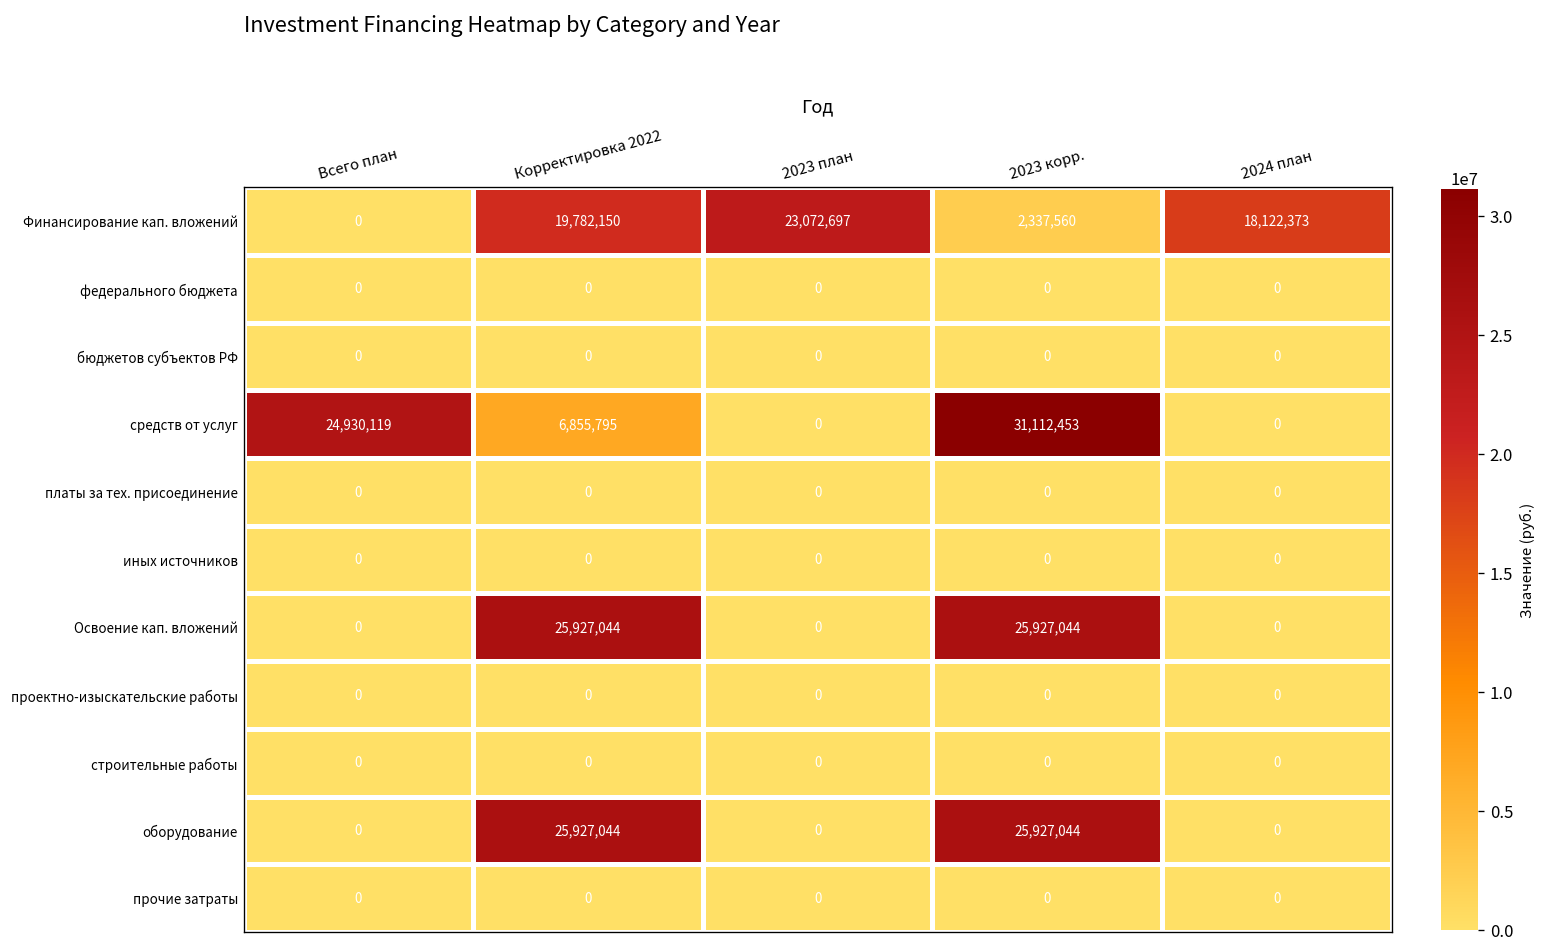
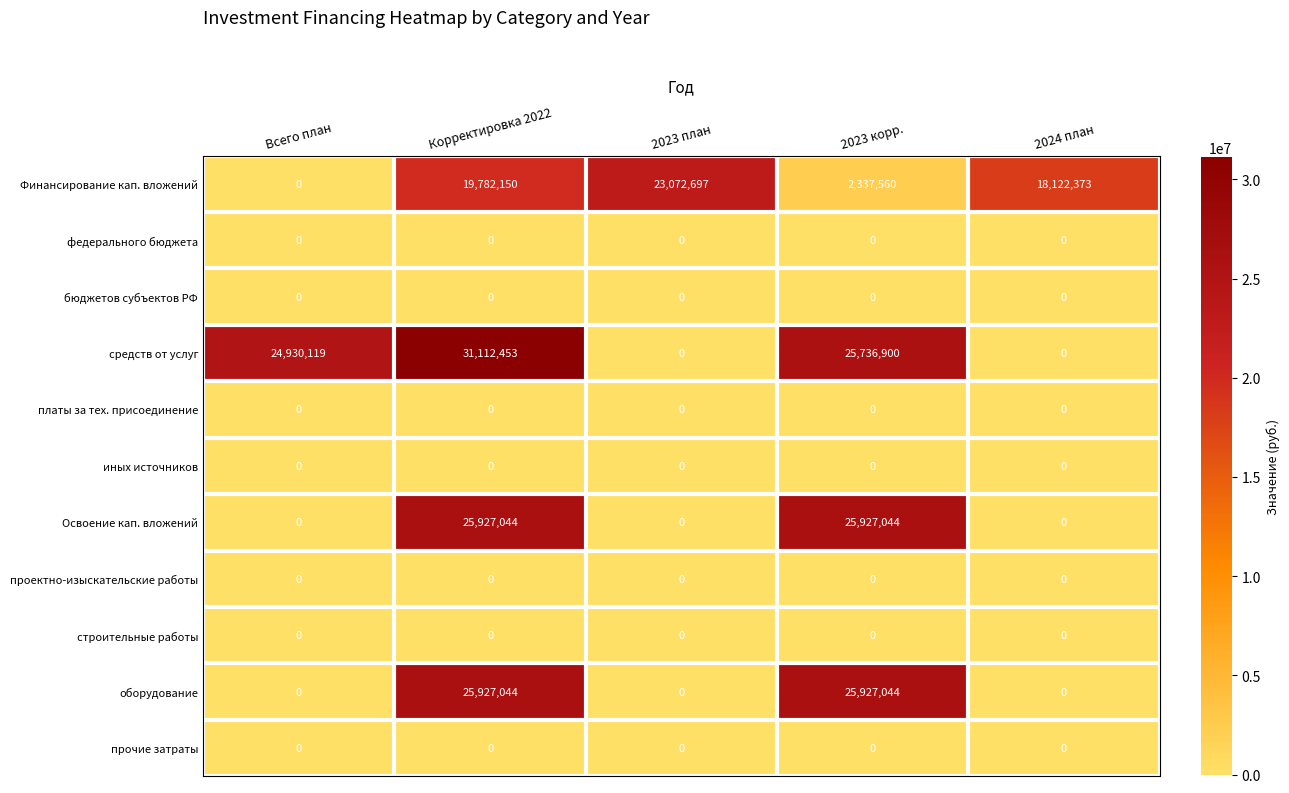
  {
    "Финансирование кап. вложений": {
      "Всего план": "0",
      "Корректировка 2022": "19,782,150",
      "2023 план": "23,072,697",
      "2023 корр.": "2,337,560",
      "2024 план": "18,122,373"
    },
    "федерального бюджета": {
      "Всего план": "0",
      "Корректировка 2022": "0",
      "2023 план": "0",
      "2023 корр.": "0",
      "2024 план": "0"
    },
    "бюджетов субъектов РФ": {
      "Всего план": "0",
      "Корректировка 2022": "0",
      "2023 план": "0",
      "2023 корр.": "0",
      "2024 план": "0"
    },
    "средств от услуг": {
      "Всего план": "24,930,119",
-     "Корректировка 2022": "6,855,795",
+     "Корректировка 2022": "31,112,453",
      "2023 план": "0",
-     "2023 корр.": "31,112,453",
+     "2023 корр.": "25,736,900",
      "2024 план": "0"
    },
    "платы за тех. присоединение": {
      "Всего план": "0",
      "Корректировка 2022": "0",
      "2023 план": "0",
      "2023 корр.": "0",
      "2024 план": "0"
    },
    "иных источников": {
      "Всего план": "0",
      "Корректировка 2022": "0",
      "2023 план": "0",
      "2023 корр.": "0",
      "2024 план": "0"
    },
    "Освоение кап. вложений": {
      "Всего план": "0",
      "Корректировка 2022": "25,927,044",
      "2023 план": "0",
      "2023 корр.": "25,927,044",
      "2024 план": "0"
    },
    "проектно-изыскательские работы": {
      "Всего план": "0",
      "Корректировка 2022": "0",
      "2023 план": "0",
      "2023 корр.": "0",
      "2024 план": "0"
    },
    "строительные работы": {
      "Всего план": "0",
      "Корректировка 2022": "0",
      "2023 план": "0",
      "2023 корр.": "0",
      "2024 план": "0"
    },
    "оборудование": {
      "Всего план": "0",
      "Корректировка 2022": "25,927,044",
      "2023 план": "0",
      "2023 корр.": "25,927,044",
      "2024 план": "0"
    },
    "прочие затраты": {
      "Всего план": "0",
      "Корректировка 2022": "0",
      "2023 план": "0",
      "2023 корр.": "0",
      "2024 план": "0"
    }
  }
